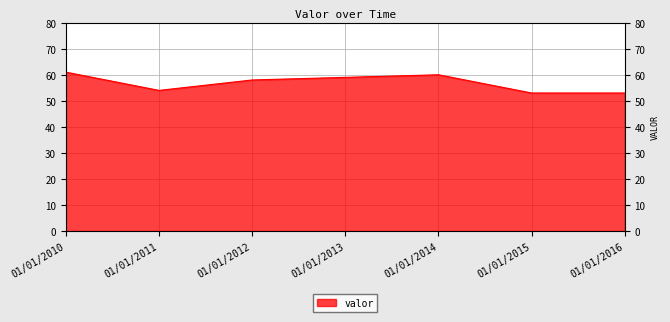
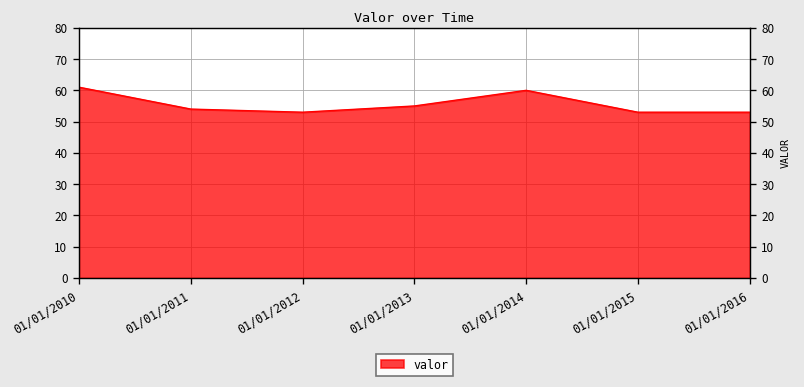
  {
    "01/01/2010": 61,
    "01/01/2011": 54,
-   "01/01/2012": 58,
-   "01/01/2013": 59,
+   "01/01/2012": 53,
+   "01/01/2013": 55,
    "01/01/2014": 60,
    "01/01/2015": 53,
    "01/01/2016": 53
  }
